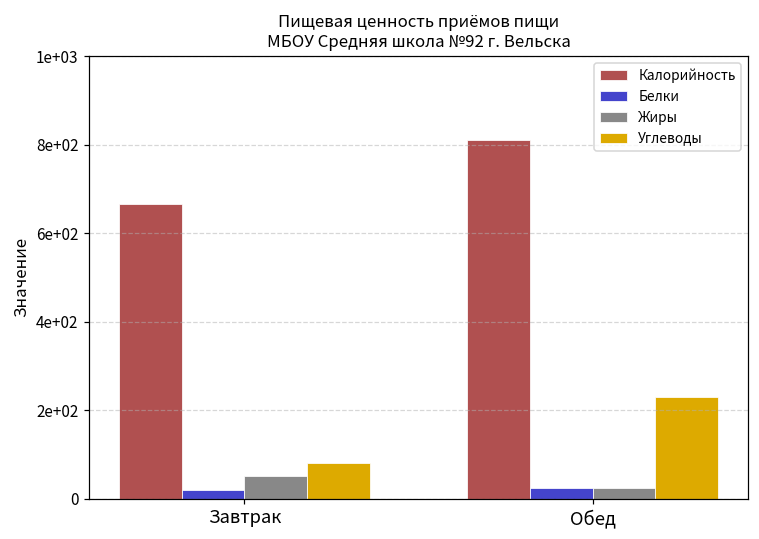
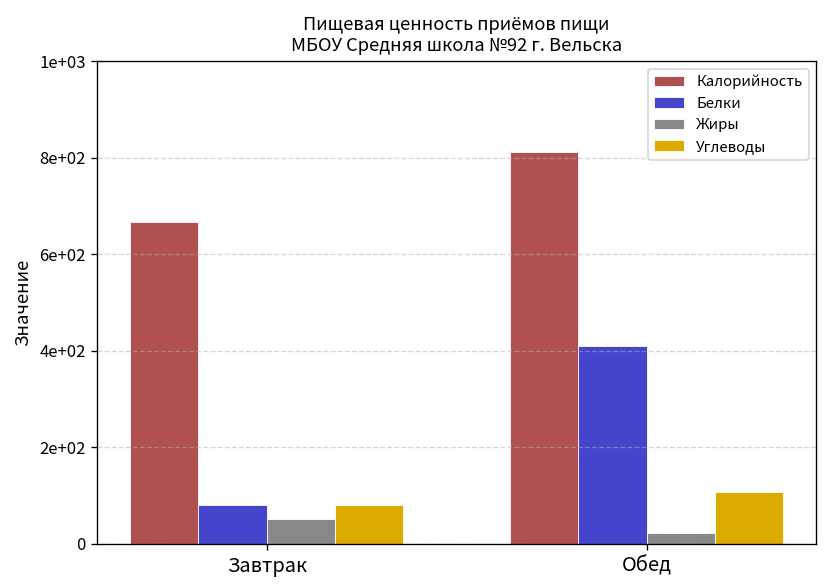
  {
    "Калорийность": {
      "Завтрак": 670,
      "Обед": 810
    },
    "Белки": {
-     "Завтрак": 20,
-     "Обед": 20
+     "Завтрак": 80,
+     "Обед": 410
    },
    "Жиры": {
      "Завтрак": 50,
      "Обед": 20
    },
    "Углеводы": {
      "Завтрак": 80,
-     "Обед": 230
+     "Обед": 110
    }
  }
